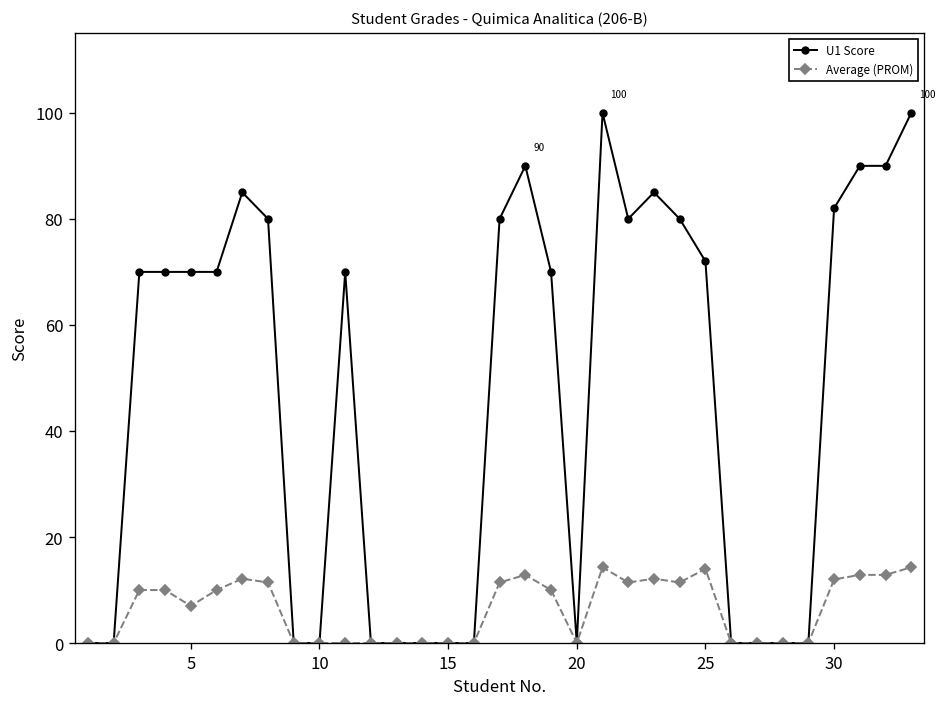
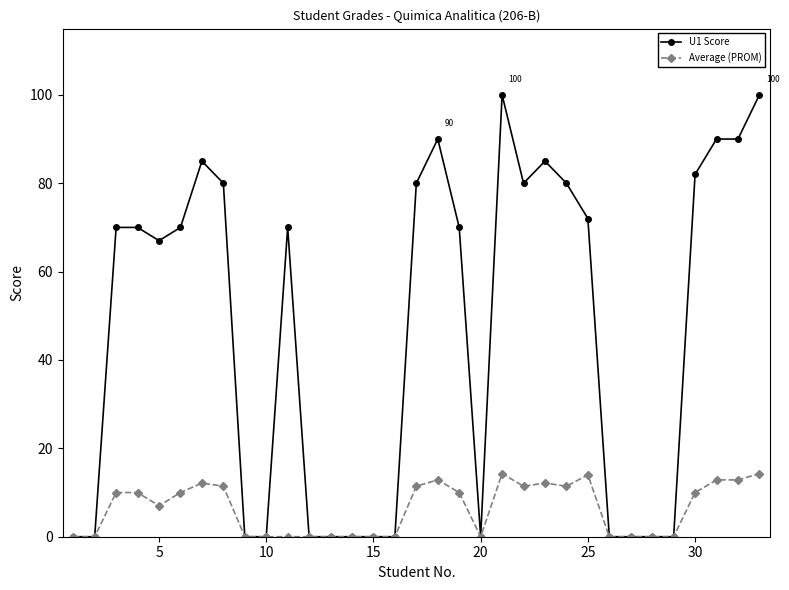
  {
    "U1 Score": {
-     "5": 70,
+     "5": 67,
      "25": 72,
      "30": 82
    },
    "Average (PROM)": {
      "5": 7,
      "25": 14,
-     "30": 12
+     "30": 10
    }
  }
